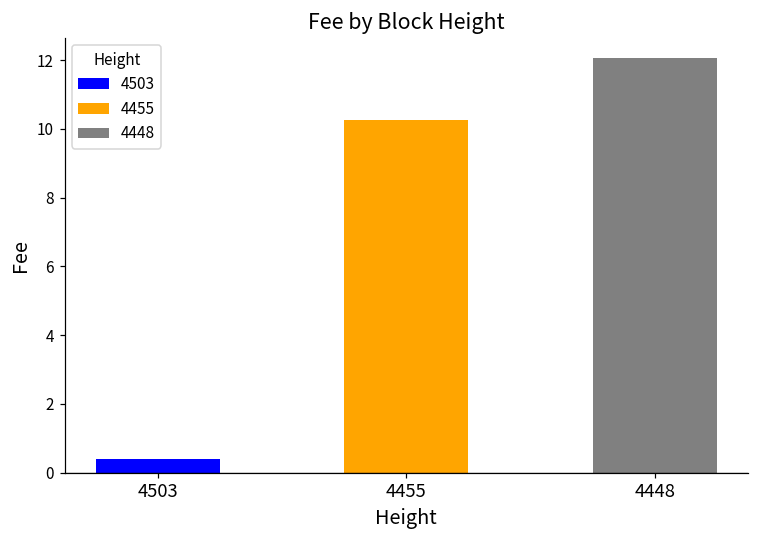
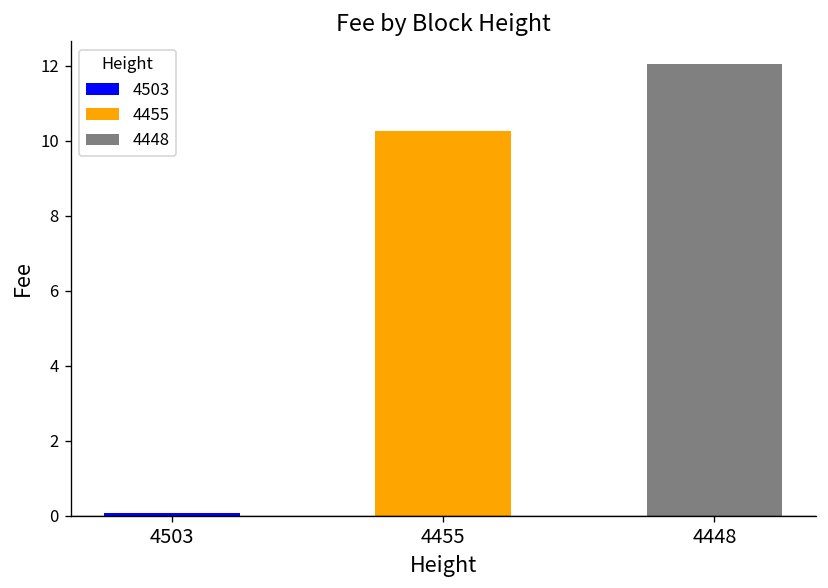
  {
-   "4503": 0.4,
+   "4503": 0.1,
    "4455": 10.2,
    "4448": 12.0
  }
